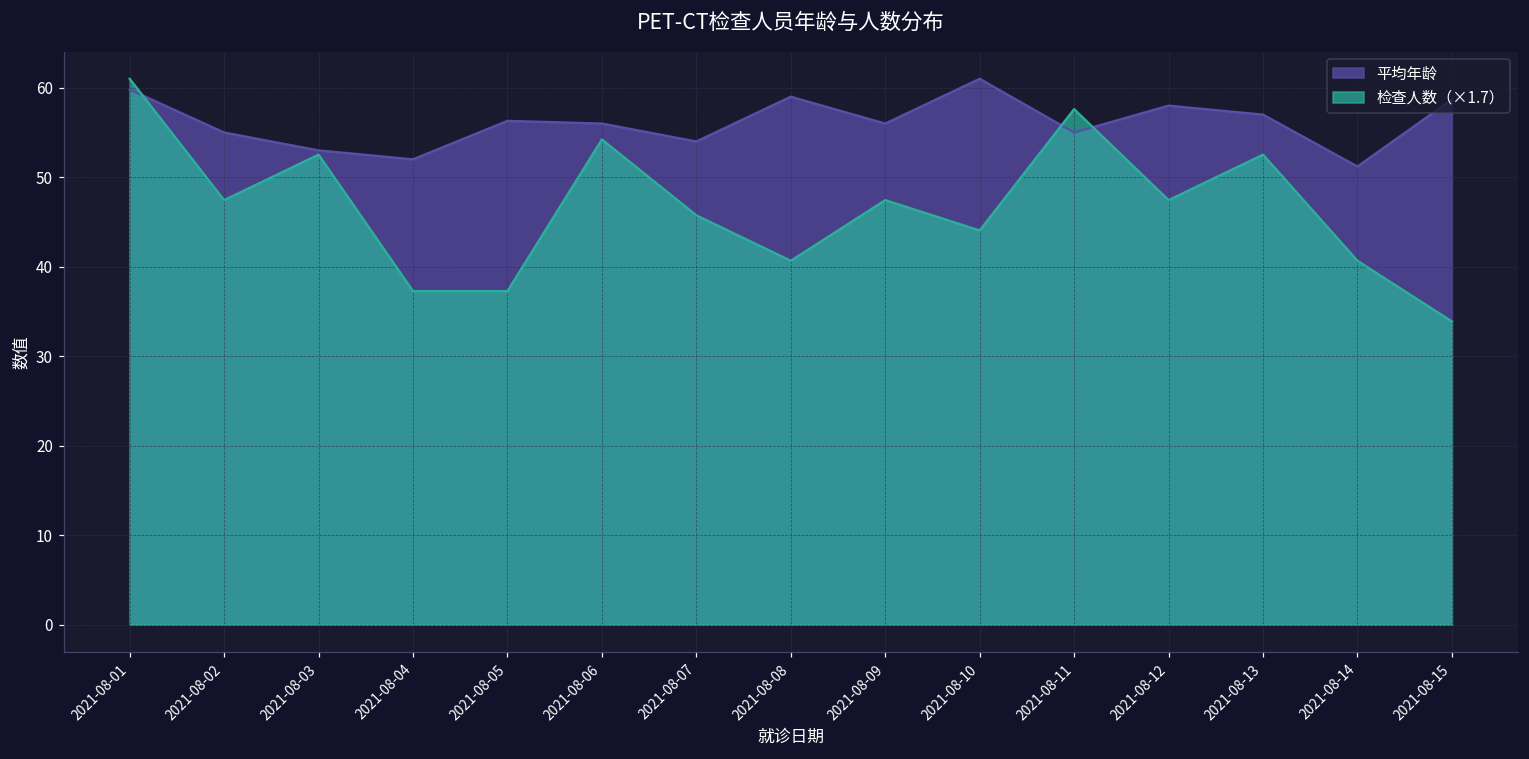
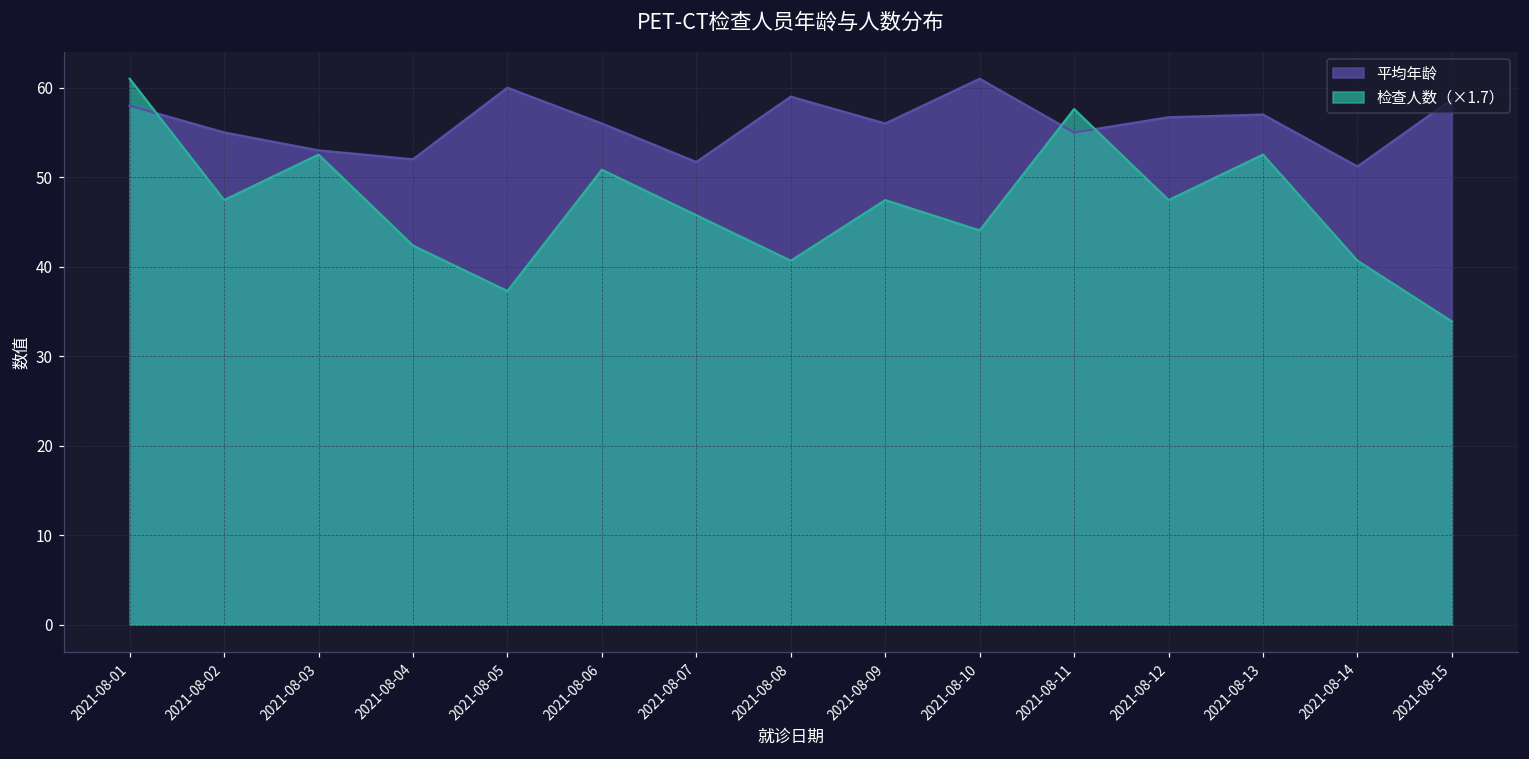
  {
    "平均年龄": {
-     "2021-08-01": 60,
+     "2021-08-01": 58,
      "2021-08-02": 55,
      "2021-08-03": 53,
      "2021-08-04": 52,
-     "2021-08-05": 56,
+     "2021-08-05": 60,
      "2021-08-06": 56,
-     "2021-08-07": 54,
+     "2021-08-07": 52,
      "2021-08-08": 59,
      "2021-08-09": 56,
      "2021-08-10": 61,
      "2021-08-11": 55,
-     "2021-08-12": 58,
+     "2021-08-12": 57,
      "2021-08-13": 57,
      "2021-08-14": 51
    },
    "检查人数（×1.7）": {
      "2021-08-01": 61,
      "2021-08-02": 47,
      "2021-08-03": 53,
-     "2021-08-04": 37,
+     "2021-08-04": 42,
      "2021-08-05": 37,
-     "2021-08-06": 54,
+     "2021-08-06": 51,
      "2021-08-07": 46,
      "2021-08-08": 41,
      "2021-08-09": 47,
      "2021-08-10": 44,
      "2021-08-11": 58,
      "2021-08-12": 47,
      "2021-08-13": 53,
      "2021-08-14": 41,
      "2021-08-15": 34
    }
  }
